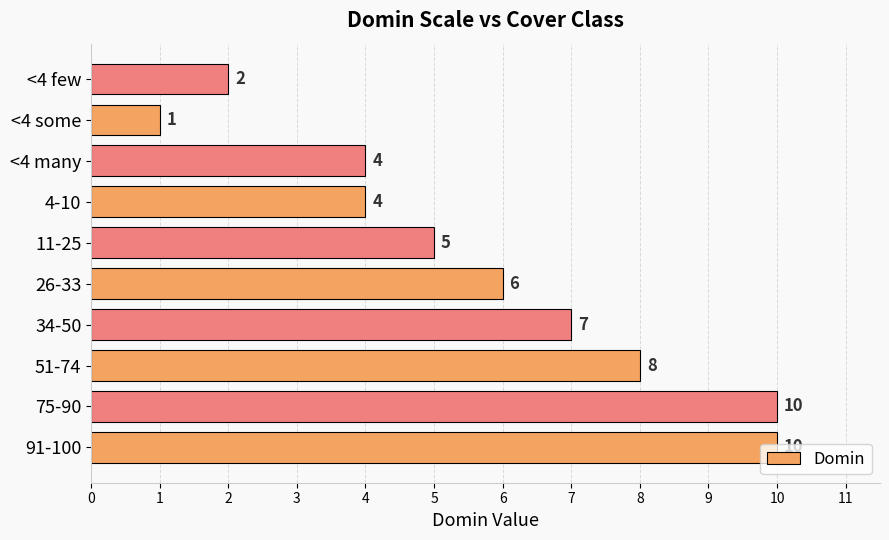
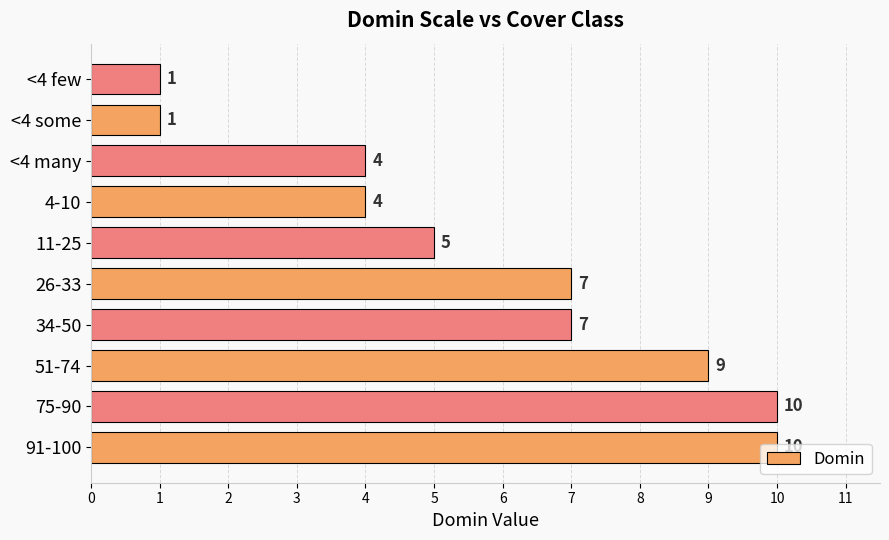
  {
-   "<4 few": 2,
+   "<4 few": 1,
    "<4 some": 1,
    "<4 many": 4,
    "4-10": 4,
    "11-25": 5,
-   "26-33": 6,
+   "26-33": 7,
    "34-50": 7,
-   "51-74": 8,
+   "51-74": 9,
    "75-90": 10
  }
